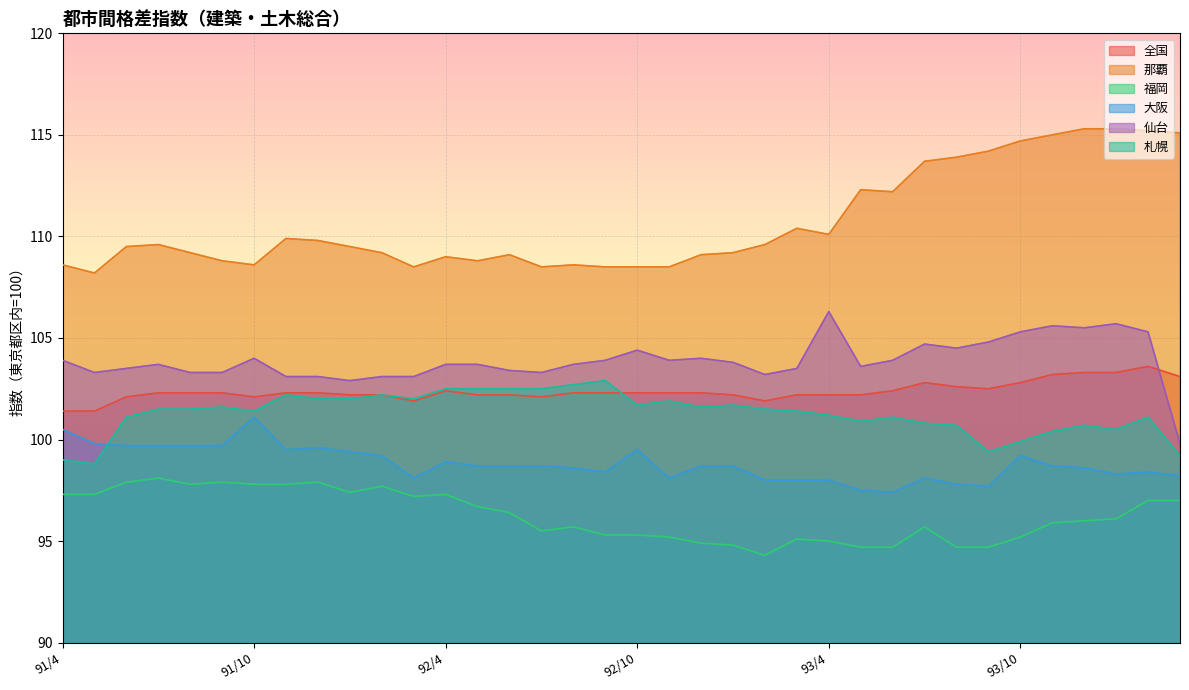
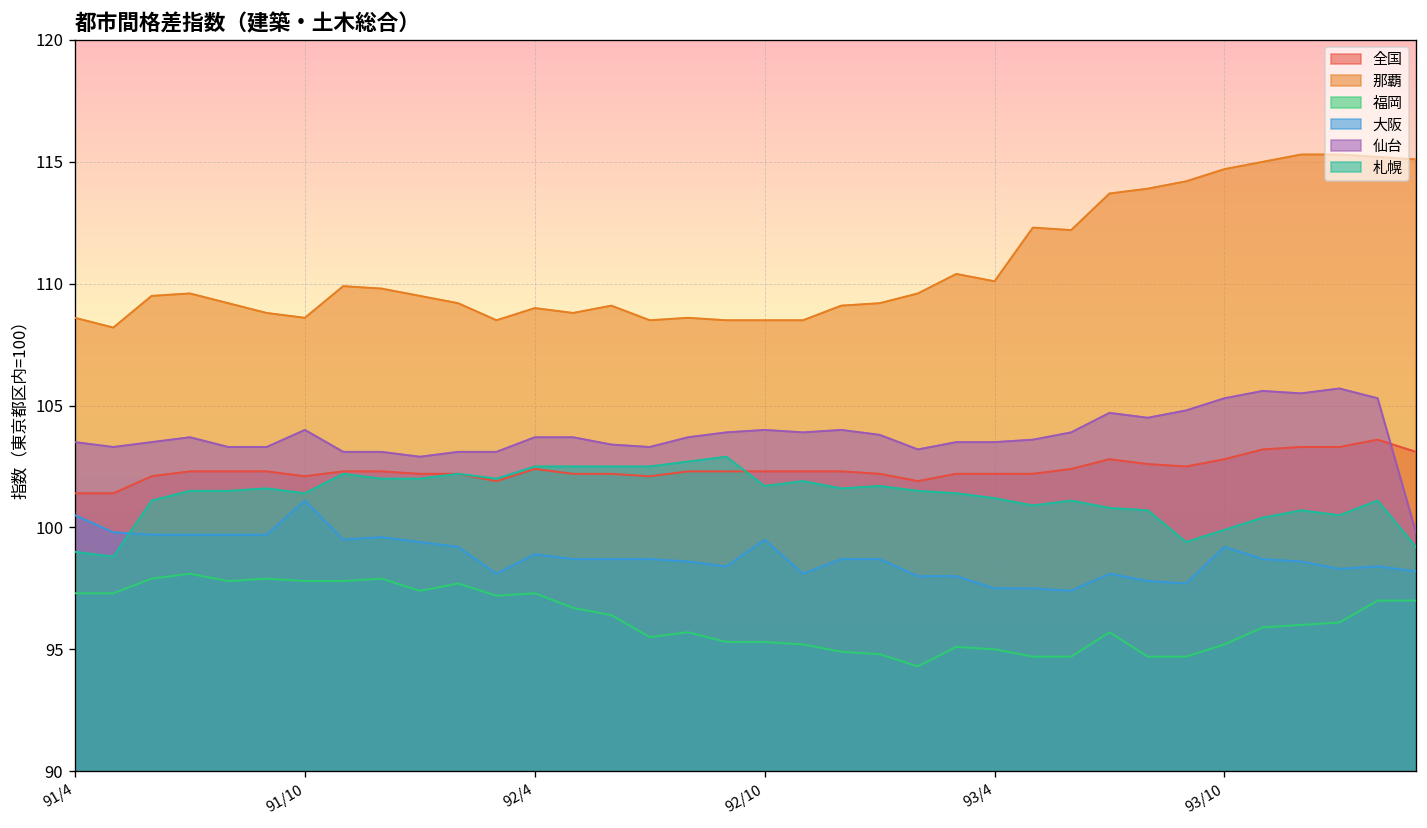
  {
    "大阪": {
      "91/4": 100.5,
      "91/10": 101.1,
      "92/4": 98.9,
      "92/10": 99.5,
-     "93/4": 98.0,
+     "93/4": 97.5,
      "93/10": 99.2
    },
    "仙台": {
-     "91/4": 103.9,
+     "91/4": 103.5,
      "91/10": 104.0,
      "92/4": 103.7,
-     "92/10": 104.4,
-     "93/4": 106.3,
+     "92/10": 104.0,
+     "93/4": 103.5,
      "93/10": 105.3
    }
  }
